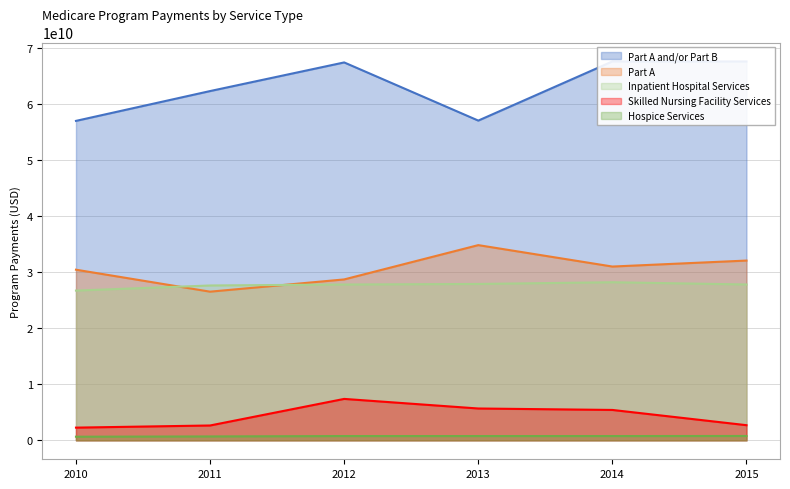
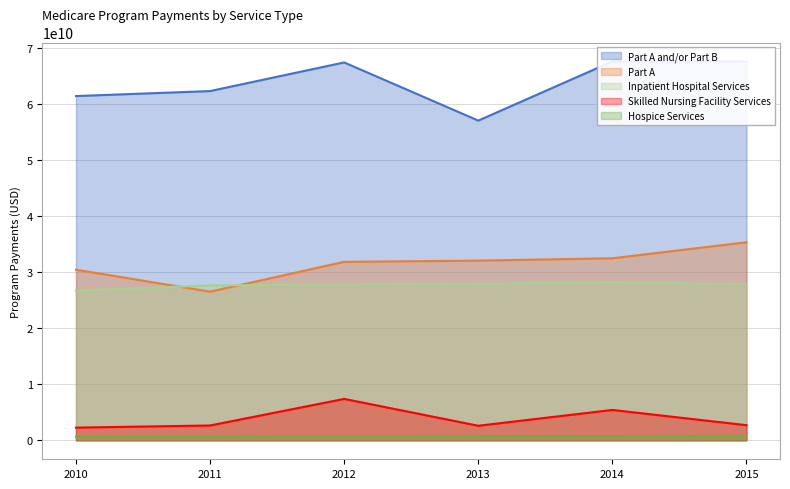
  {
    "Part A and/or Part B": {
-     "2010": 57000000000,
+     "2010": 61000000000,
      "2011": 62000000000,
      "2012": 67000000000,
      "2013": 57000000000
    },
    "Part A": {
      "2010": 30000000000,
      "2011": 27000000000,
-     "2012": 29000000000,
-     "2013": 35000000000,
-     "2014": 31000000000,
-     "2015": 32000000000
+     "2012": 32000000000,
+     "2013": 32000000000,
+     "2014": 32000000000,
+     "2015": 35000000000
    },
    "Skilled Nursing Facility Services": {
      "2010": 2000000000,
      "2011": 3000000000,
      "2012": 7000000000,
-     "2013": 6000000000,
+     "2013": 3000000000,
      "2014": 5000000000,
      "2015": 3000000000
    }
  }
